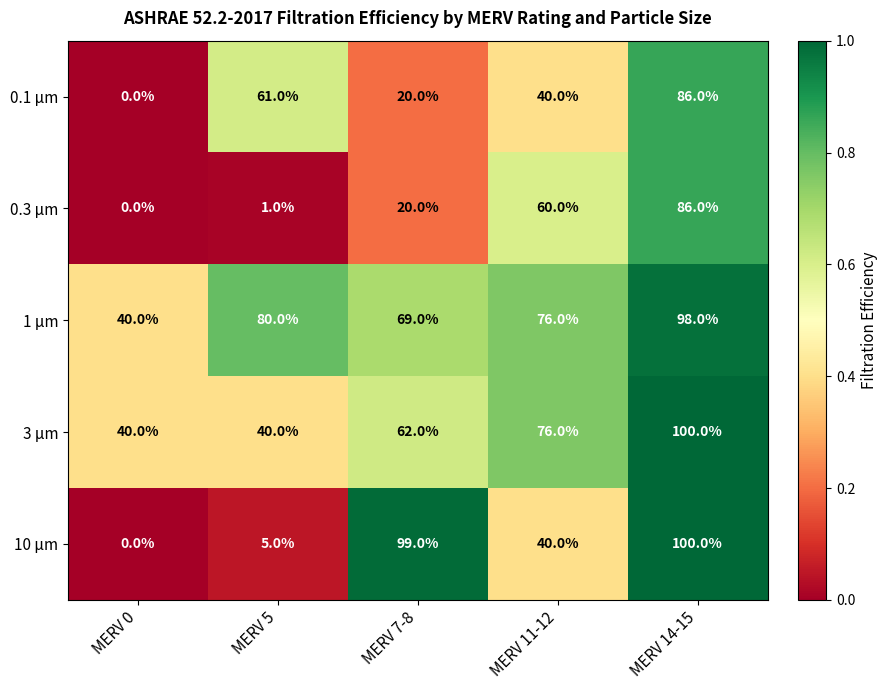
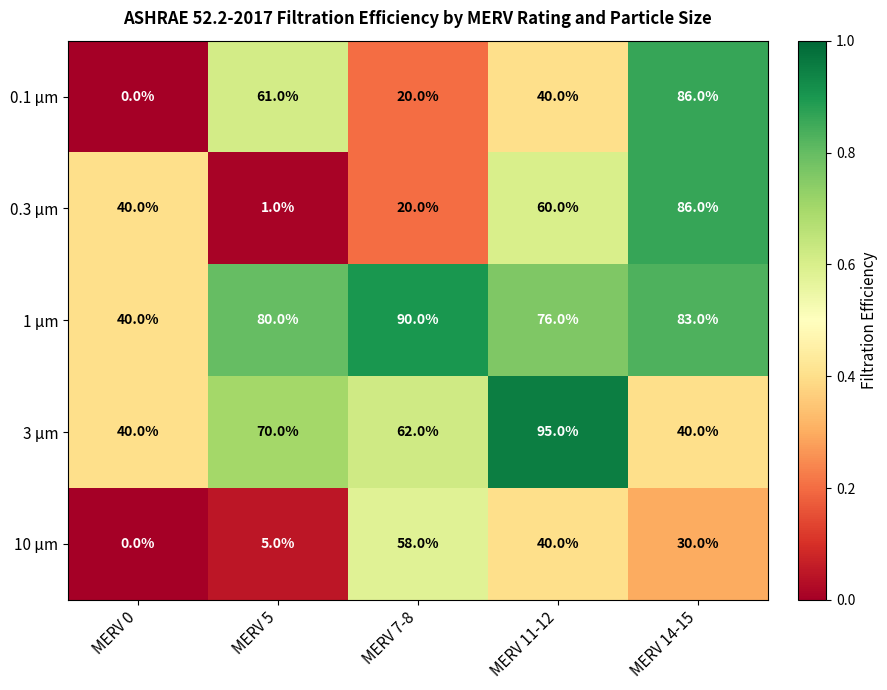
  {
    "0.1 μm": {
      "MERV 0": "0.0%",
      "MERV 5": "61.0%",
      "MERV 7-8": "20.0%",
      "MERV 11-12": "40.0%",
      "MERV 14-15": "86.0%"
    },
    "0.3 μm": {
-     "MERV 0": "0.0%",
+     "MERV 0": "40.0%",
      "MERV 5": "1.0%",
      "MERV 7-8": "20.0%",
      "MERV 11-12": "60.0%",
      "MERV 14-15": "86.0%"
    },
    "1 μm": {
      "MERV 0": "40.0%",
      "MERV 5": "80.0%",
-     "MERV 7-8": "69.0%",
+     "MERV 7-8": "90.0%",
      "MERV 11-12": "76.0%",
-     "MERV 14-15": "98.0%"
+     "MERV 14-15": "83.0%"
    },
    "3 μm": {
      "MERV 0": "40.0%",
-     "MERV 5": "40.0%",
+     "MERV 5": "70.0%",
      "MERV 7-8": "62.0%",
-     "MERV 11-12": "76.0%",
-     "MERV 14-15": "100.0%"
+     "MERV 11-12": "95.0%",
+     "MERV 14-15": "40.0%"
    },
    "10 μm": {
      "MERV 0": "0.0%",
      "MERV 5": "5.0%",
-     "MERV 7-8": "99.0%",
+     "MERV 7-8": "58.0%",
      "MERV 11-12": "40.0%",
-     "MERV 14-15": "100.0%"
+     "MERV 14-15": "30.0%"
    }
  }
